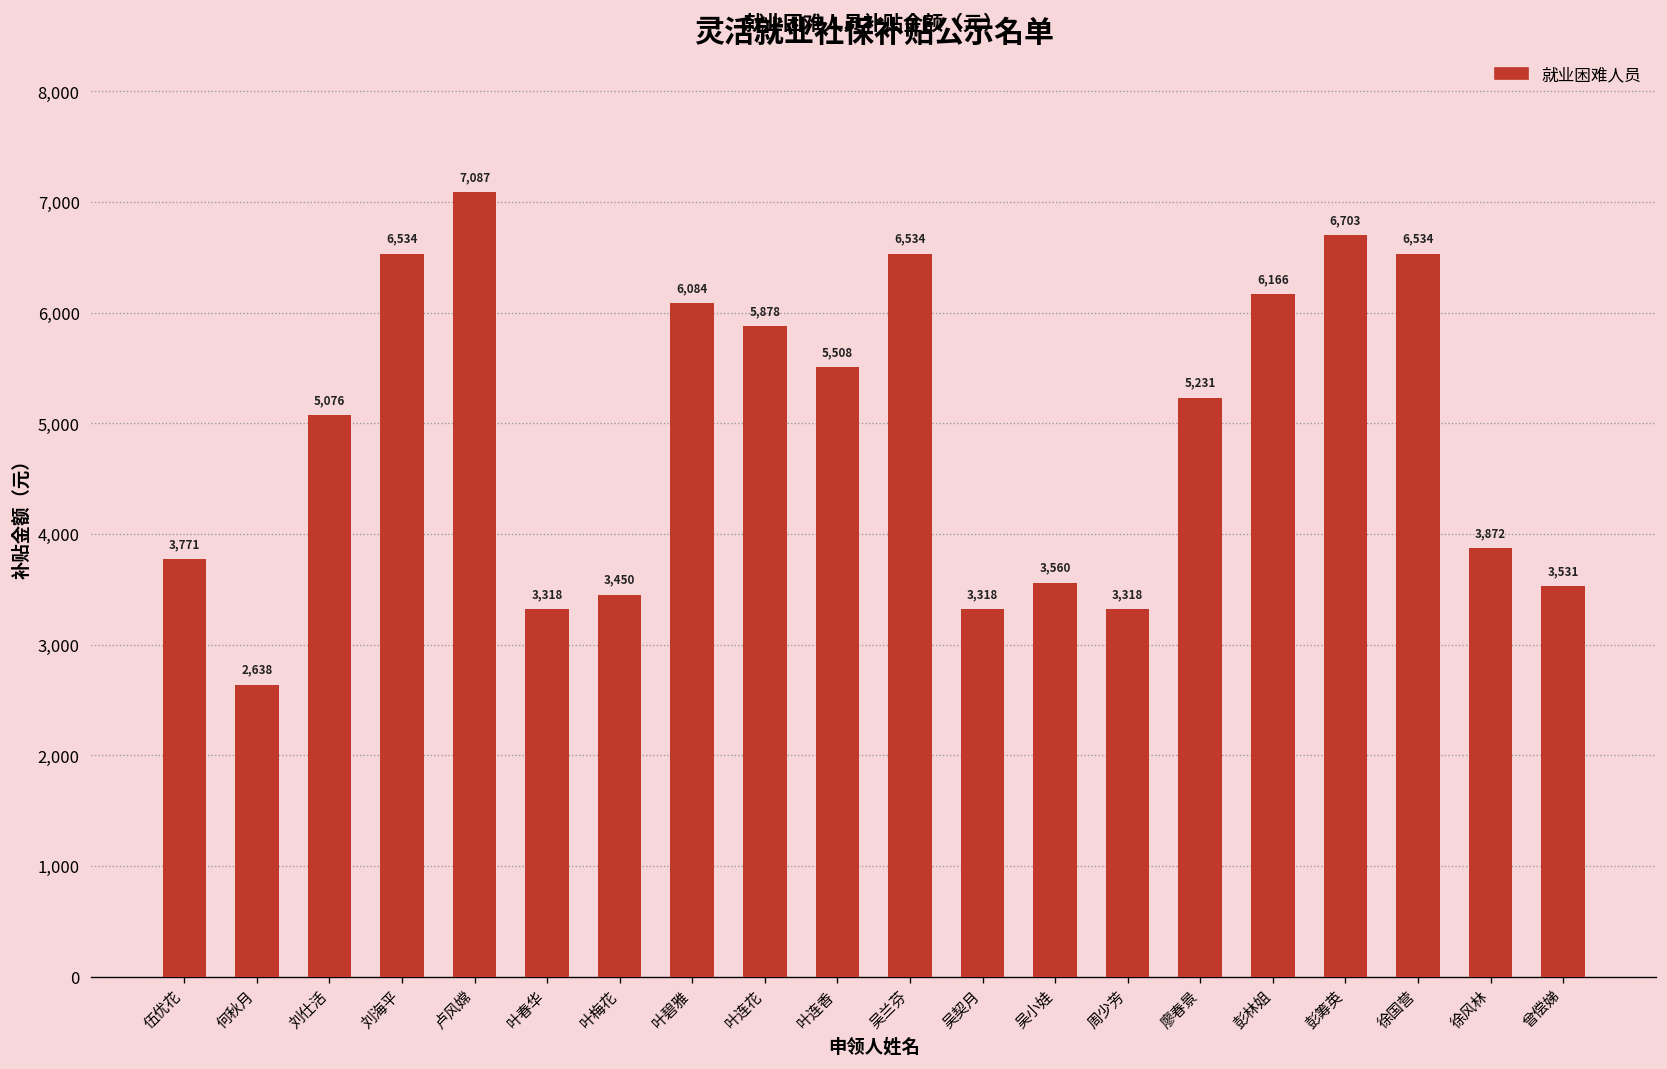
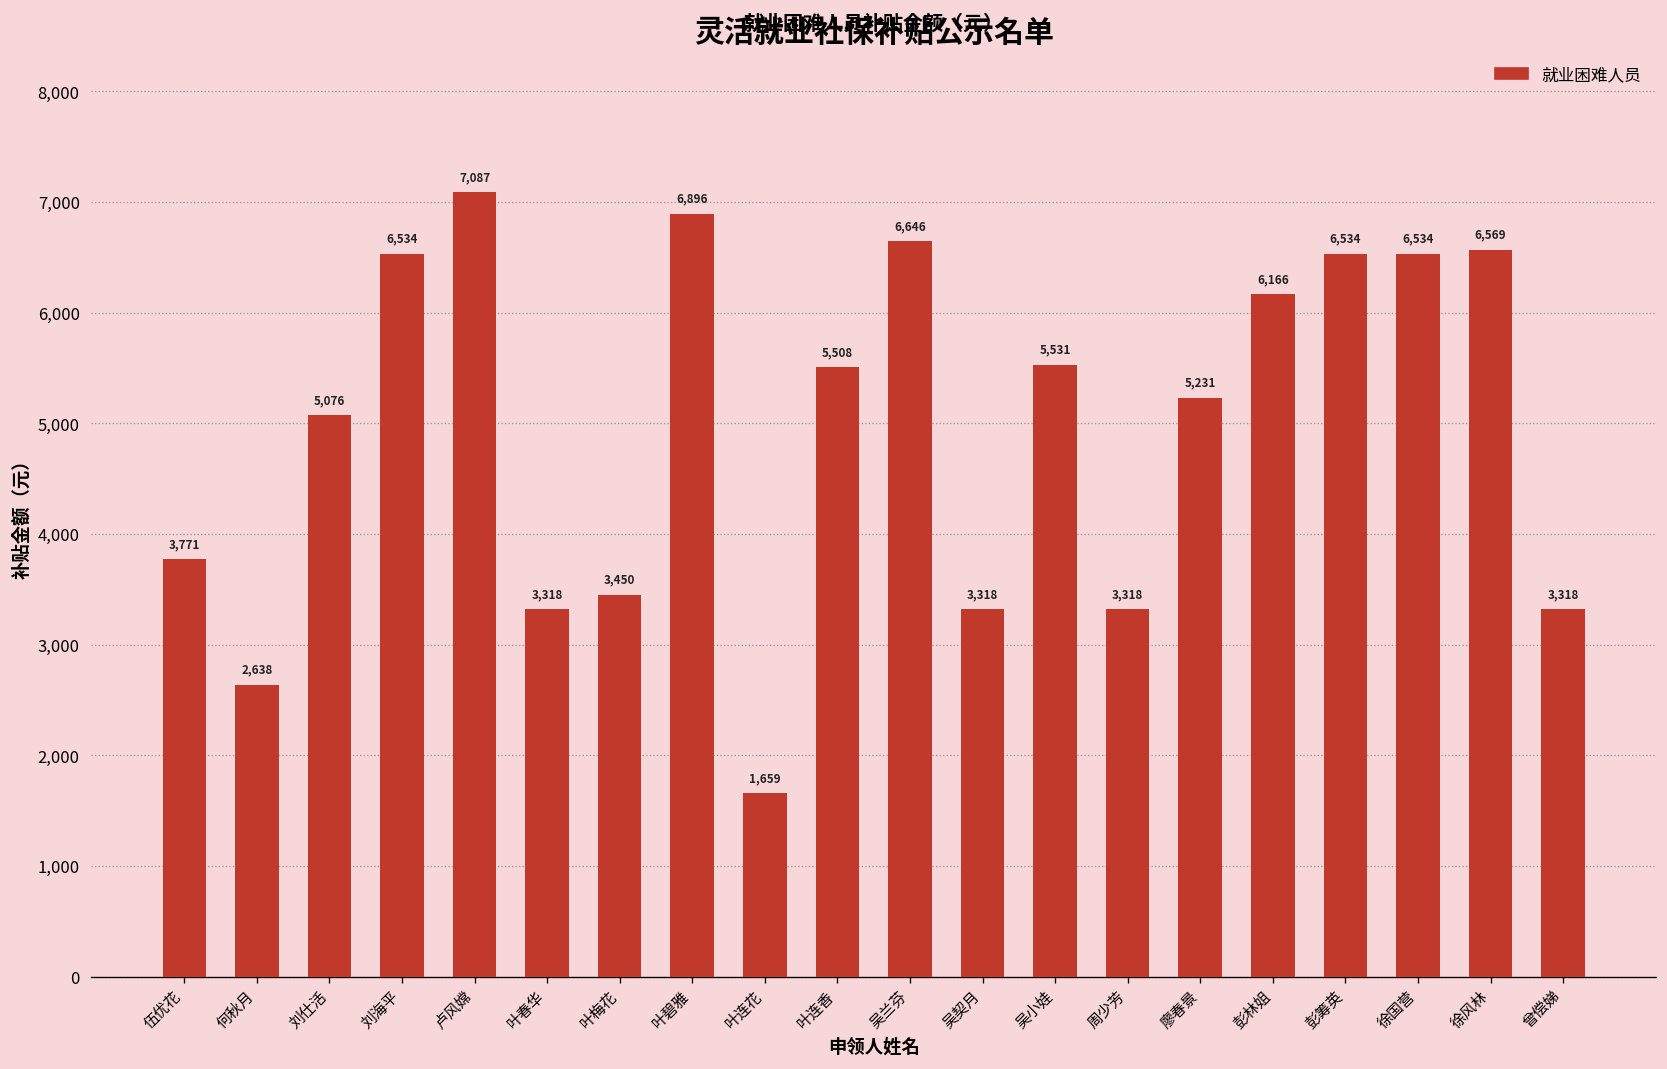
  {
    "伍优花": "3,771",
    "何秋月": "2,638",
    "刘仕活": "5,076",
    "刘海平": "6,534",
    "卢风嫦": "7,087",
    "叶春华": "3,318",
    "叶梅花": "3,450",
-   "叶碧雅": "6,084",
-   "叶连花": "5,878",
+   "叶碧雅": "6,896",
+   "叶连花": "1,659",
    "叶连香": "5,508",
-   "吴兰芬": "6,534",
+   "吴兰芬": "6,646",
    "吴契月": "3,318",
-   "吴小娃": "3,560",
+   "吴小娃": "5,531",
    "周少芳": "3,318",
    "廖春景": "5,231",
    "彭林姐": "6,166",
-   "彭筹英": "6,703",
+   "彭筹英": "6,534",
    "徐国营": "6,534",
-   "徐风林": "3,872",
-   "曾偿娣": "3,531"
+   "徐风林": "6,569",
+   "曾偿娣": "3,318"
  }
